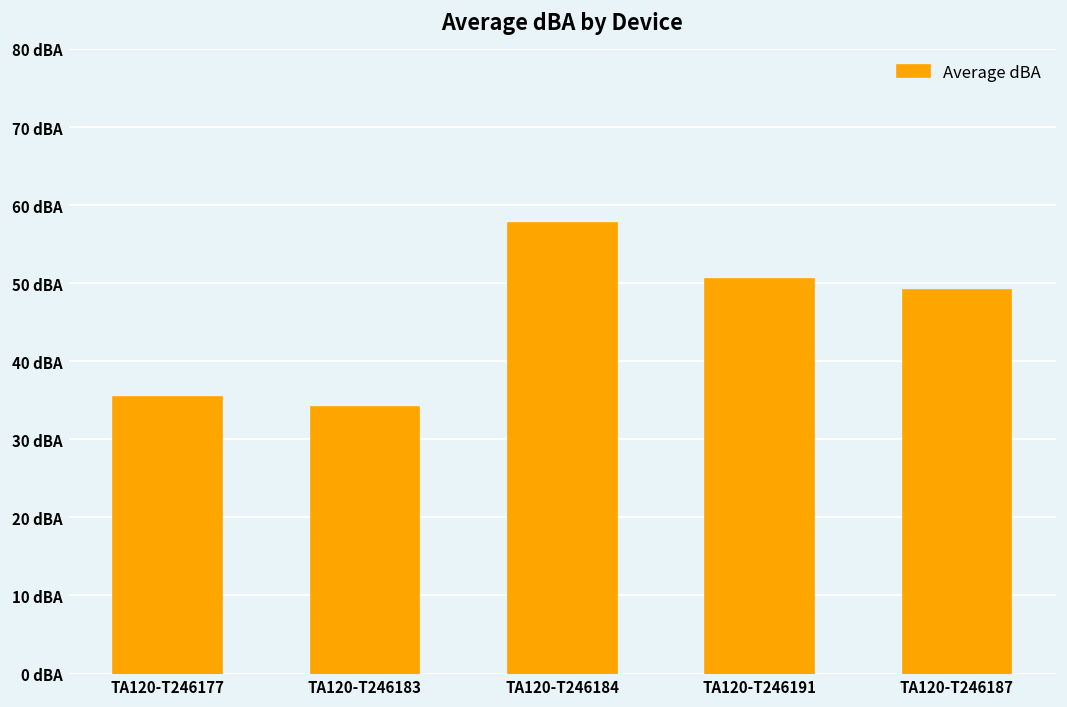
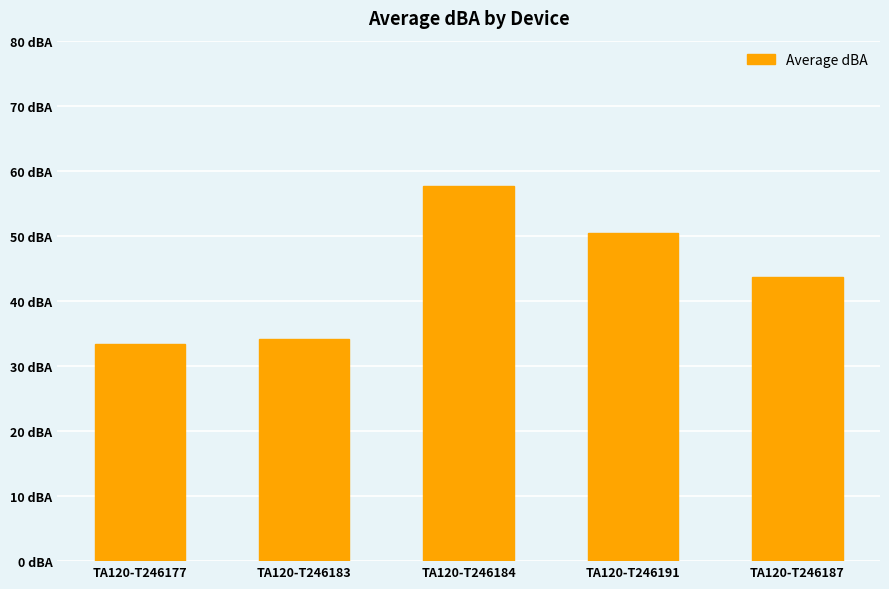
  {
-   "TA120-T246177": "35 dBA",
+   "TA120-T246177": "33 dBA",
    "TA120-T246183": "34 dBA",
    "TA120-T246184": "58 dBA",
    "TA120-T246191": "51 dBA",
-   "TA120-T246187": "49 dBA"
+   "TA120-T246187": "44 dBA"
  }
